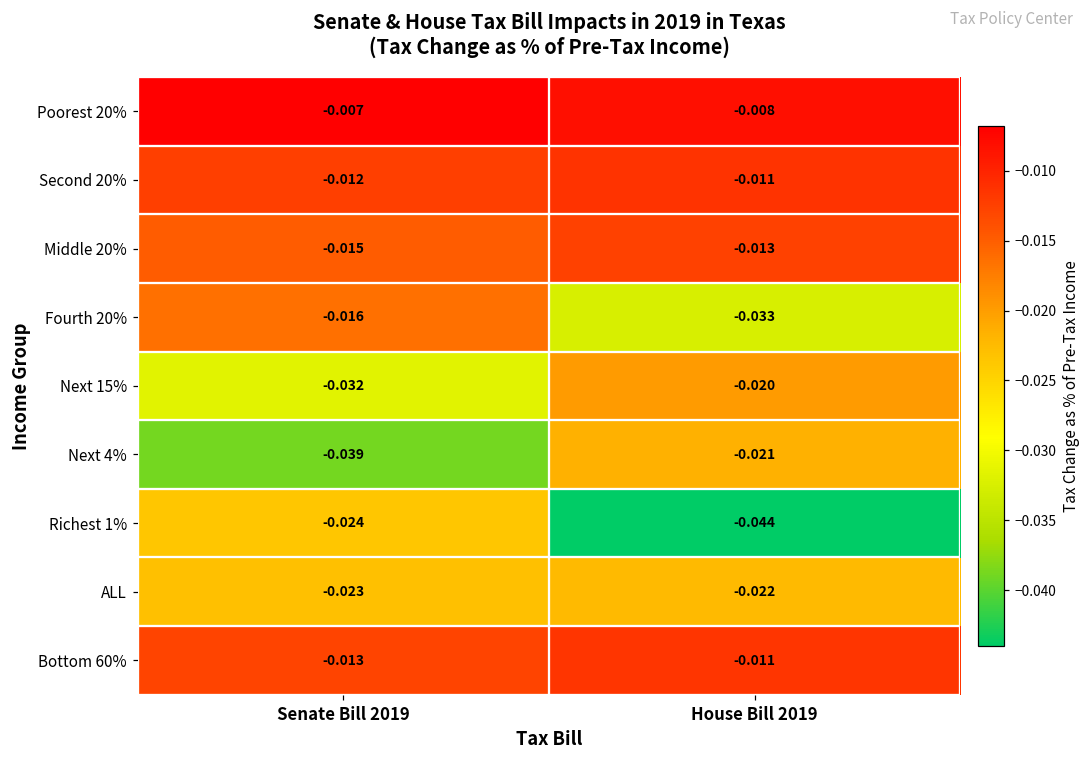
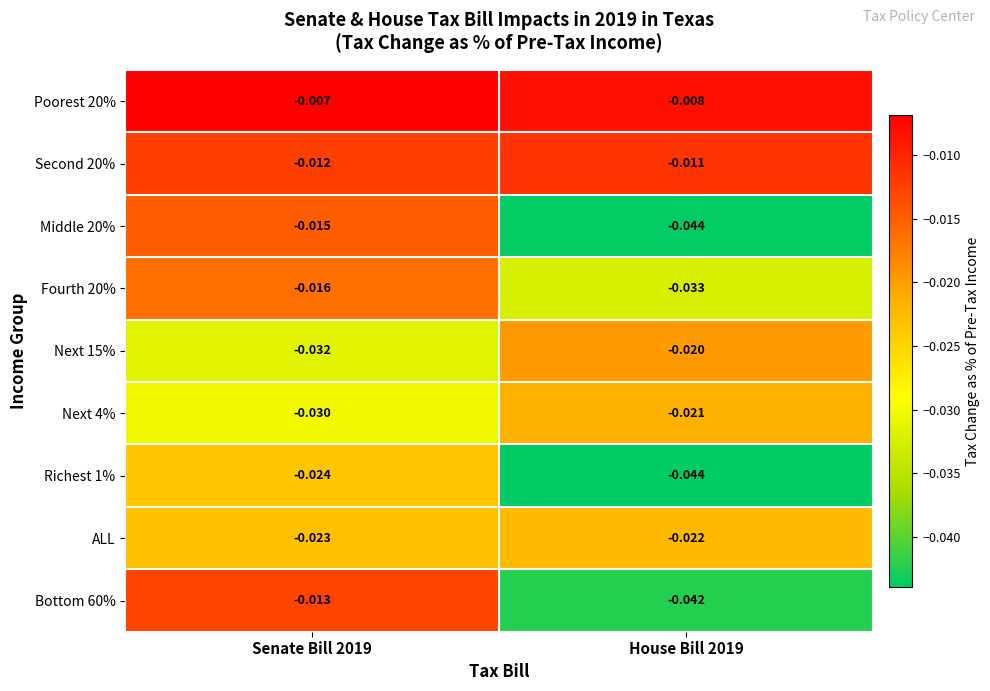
  {
    "Poorest 20%": {
      "Senate Bill 2019": -0.007,
      "House Bill 2019": -0.008
    },
    "Second 20%": {
      "Senate Bill 2019": -0.012,
      "House Bill 2019": -0.011
    },
    "Middle 20%": {
      "Senate Bill 2019": -0.015,
-     "House Bill 2019": -0.013
+     "House Bill 2019": -0.044
    },
    "Fourth 20%": {
      "Senate Bill 2019": -0.016,
      "House Bill 2019": -0.033
    },
    "Next 15%": {
      "Senate Bill 2019": -0.032,
      "House Bill 2019": -0.020
    },
    "Next 4%": {
-     "Senate Bill 2019": -0.039,
+     "Senate Bill 2019": -0.030,
      "House Bill 2019": -0.021
    },
    "Richest 1%": {
      "Senate Bill 2019": -0.024,
      "House Bill 2019": -0.044
    },
    "ALL": {
      "Senate Bill 2019": -0.023,
      "House Bill 2019": -0.022
    },
    "Bottom 60%": {
      "Senate Bill 2019": -0.013,
-     "House Bill 2019": -0.011
+     "House Bill 2019": -0.042
    }
  }
